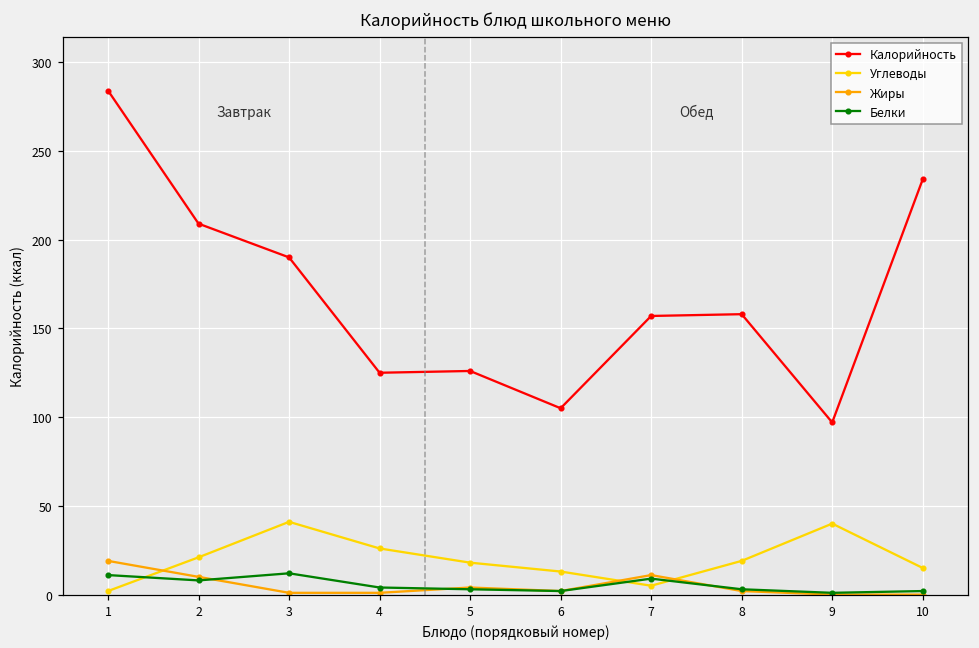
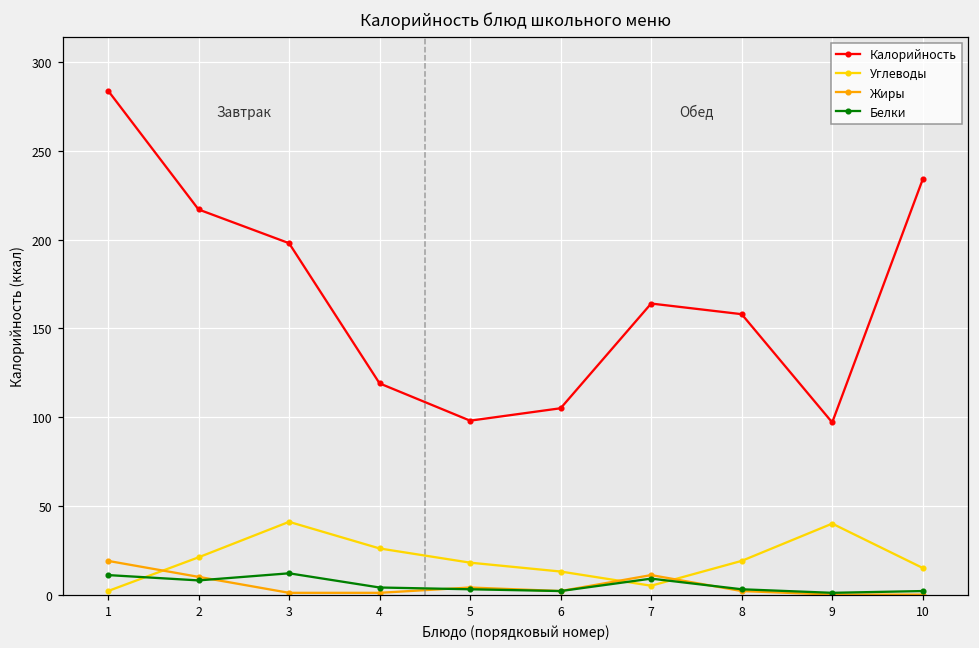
  {
    "Калорийность": {
      "1": 284,
-     "2": 209,
-     "3": 190,
-     "4": 125,
-     "5": 126,
+     "2": 217,
+     "3": 198,
+     "4": 119,
+     "5": 98,
      "6": 105,
-     "7": 157,
+     "7": 164,
      "8": 158,
      "9": 97,
      "10": 234
    },
    "Белки": {
      "1": 11,
      "2": 8,
      "3": 12,
      "4": 4,
      "7": 9,
      "10": 2
    }
  }
